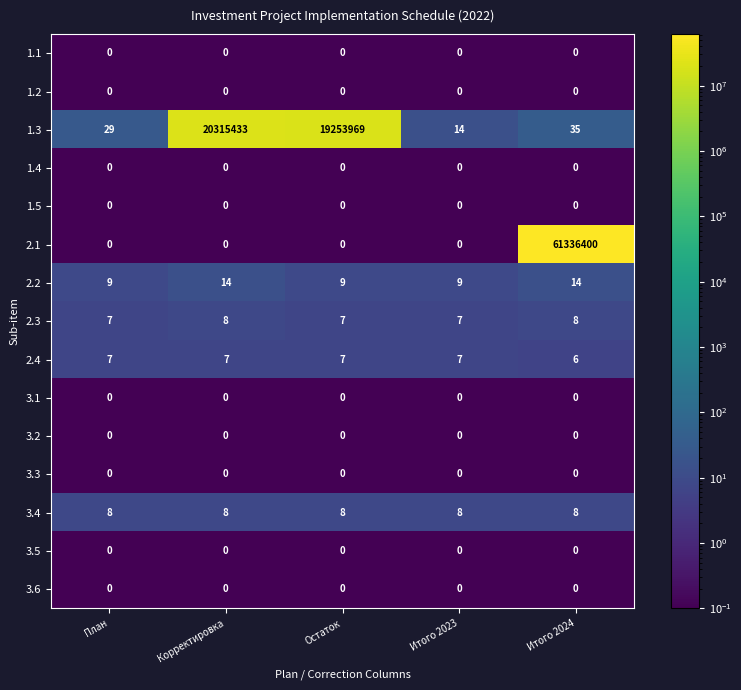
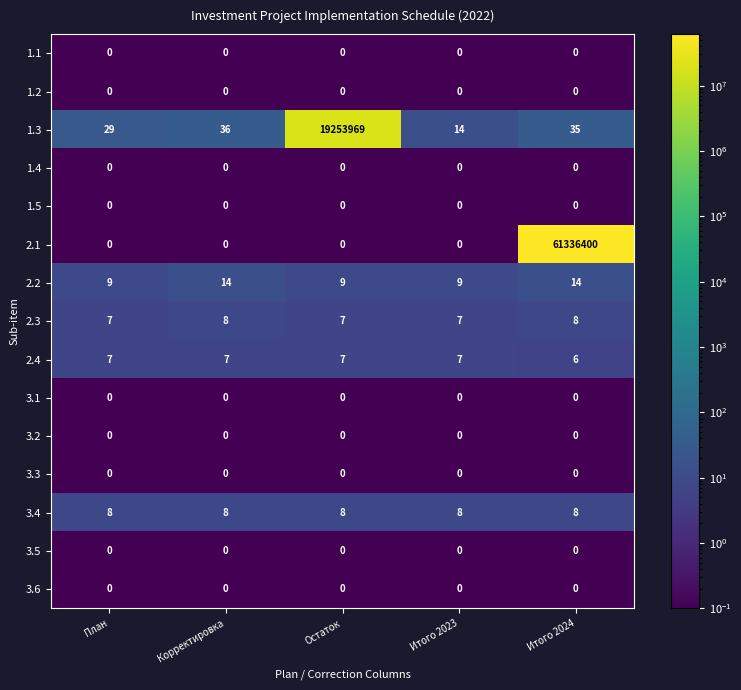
  {
    "1.1": {
      "План": 0,
      "Корректировка": 0,
      "Остаток": 0,
      "Итого 2023": 0,
      "Итого 2024": 0
    },
    "1.2": {
      "План": 0,
      "Корректировка": 0,
      "Остаток": 0,
      "Итого 2023": 0,
      "Итого 2024": 0
    },
    "1.3": {
      "План": 29,
-     "Корректировка": 20315433,
+     "Корректировка": 36,
      "Остаток": 19253969,
      "Итого 2023": 14,
      "Итого 2024": 35
    },
    "1.4": {
      "План": 0,
      "Корректировка": 0,
      "Остаток": 0,
      "Итого 2023": 0,
      "Итого 2024": 0
    },
    "1.5": {
      "План": 0,
      "Корректировка": 0,
      "Остаток": 0,
      "Итого 2023": 0,
      "Итого 2024": 0
    },
    "2.1": {
      "План": 0,
      "Корректировка": 0,
      "Остаток": 0,
      "Итого 2023": 0,
      "Итого 2024": 61336400
    },
    "2.2": {
      "План": 9,
      "Корректировка": 14,
      "Остаток": 9,
      "Итого 2023": 9,
      "Итого 2024": 14
    },
    "2.3": {
      "План": 7,
      "Корректировка": 8,
      "Остаток": 7,
      "Итого 2023": 7,
      "Итого 2024": 8
    },
    "2.4": {
      "План": 7,
      "Корректировка": 7,
      "Остаток": 7,
      "Итого 2023": 7,
      "Итого 2024": 6
    },
    "3.1": {
      "План": 0,
      "Корректировка": 0,
      "Остаток": 0,
      "Итого 2023": 0,
      "Итого 2024": 0
    },
    "3.2": {
      "План": 0,
      "Корректировка": 0,
      "Остаток": 0,
      "Итого 2023": 0,
      "Итого 2024": 0
    },
    "3.3": {
      "План": 0,
      "Корректировка": 0,
      "Остаток": 0,
      "Итого 2023": 0,
      "Итого 2024": 0
    },
    "3.4": {
      "План": 8,
      "Корректировка": 8,
      "Остаток": 8,
      "Итого 2023": 8,
      "Итого 2024": 8
    },
    "3.5": {
      "План": 0,
      "Корректировка": 0,
      "Остаток": 0,
      "Итого 2023": 0,
      "Итого 2024": 0
    },
    "3.6": {
      "План": 0,
      "Корректировка": 0,
      "Остаток": 0,
      "Итого 2023": 0,
      "Итого 2024": 0
    }
  }
